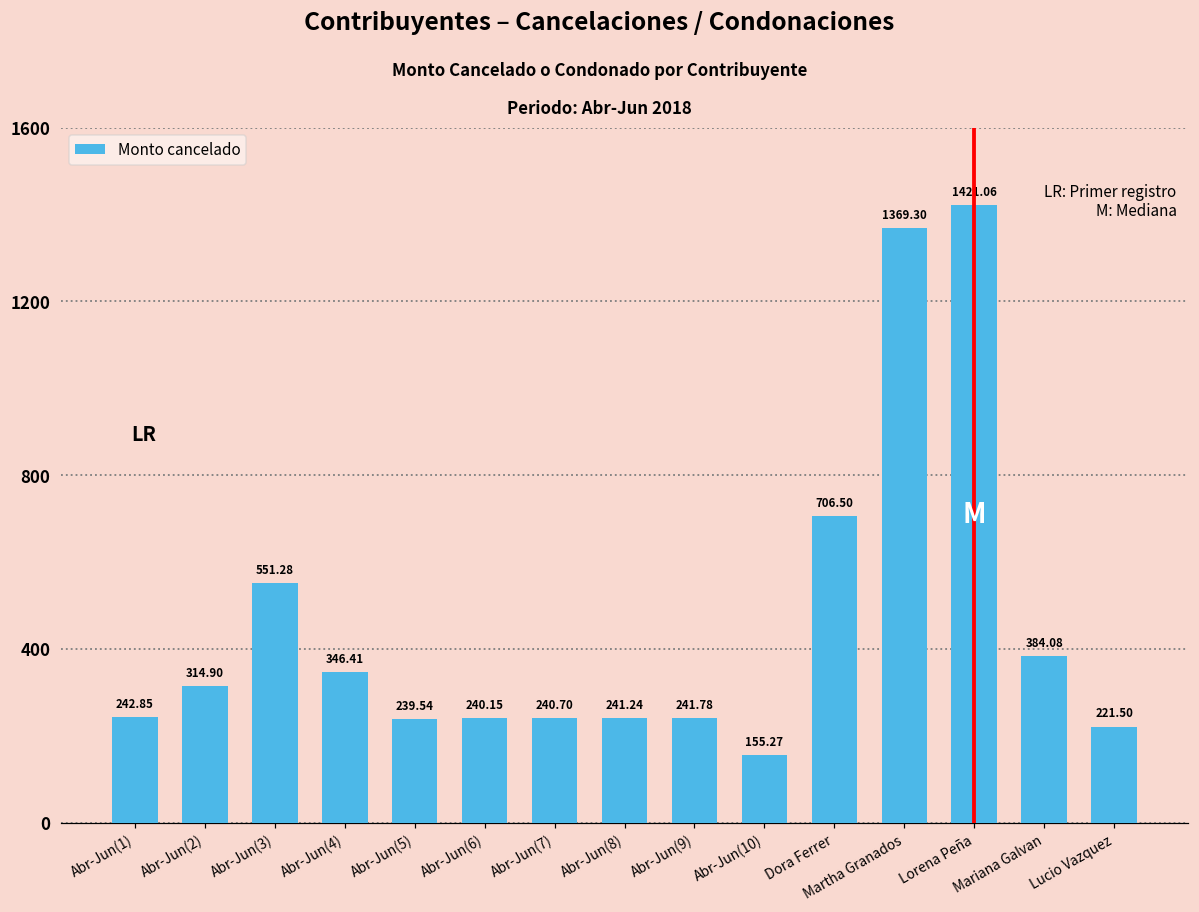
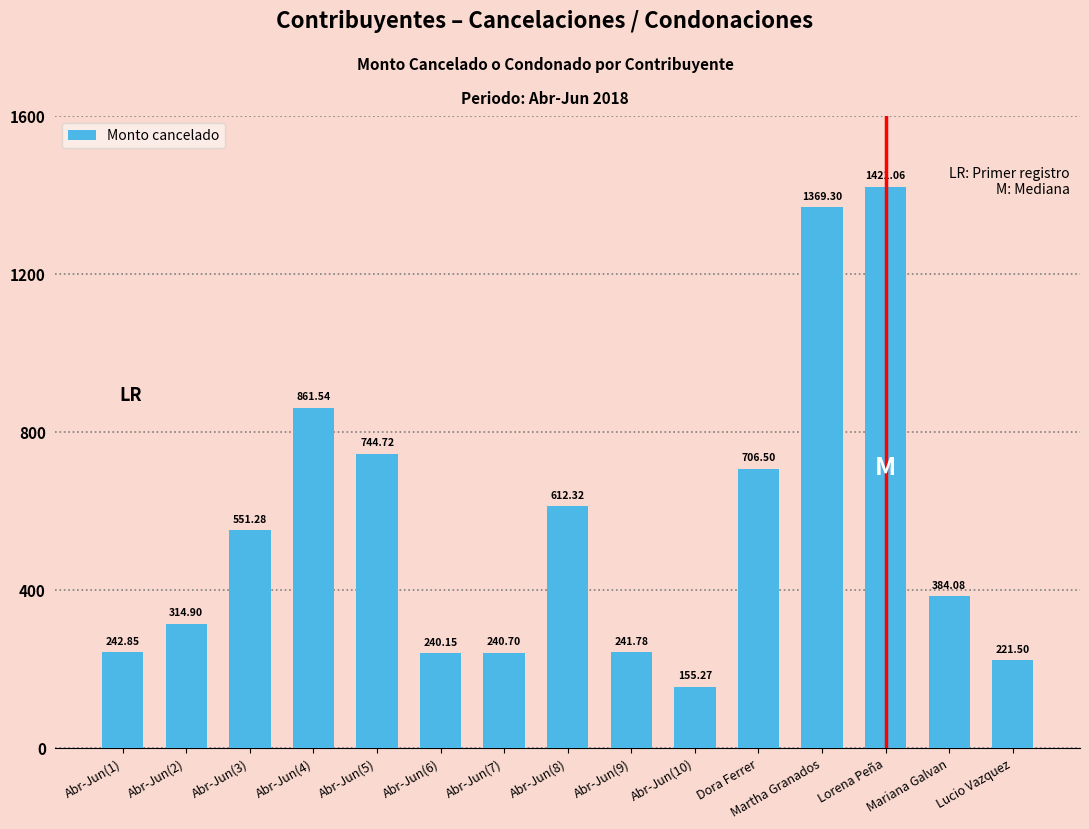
  {
    "Abr-Jun(1)": 242.85,
    "Abr-Jun(2)": 314.90,
    "Abr-Jun(3)": 551.28,
-   "Abr-Jun(4)": 346.41,
-   "Abr-Jun(5)": 239.54,
+   "Abr-Jun(4)": 861.54,
+   "Abr-Jun(5)": 744.72,
    "Abr-Jun(6)": 240.15,
    "Abr-Jun(7)": 240.70,
-   "Abr-Jun(8)": 241.24,
+   "Abr-Jun(8)": 612.32,
    "Abr-Jun(9)": 241.78,
    "Abr-Jun(10)": 155.27,
    "Dora Ferrer": 706.50,
    "Martha Granados": 1369.30,
    "Lorena Peña": 1421.06,
    "Mariana Galvan": 384.08,
    "Lucio Vazquez": 221.50
  }
